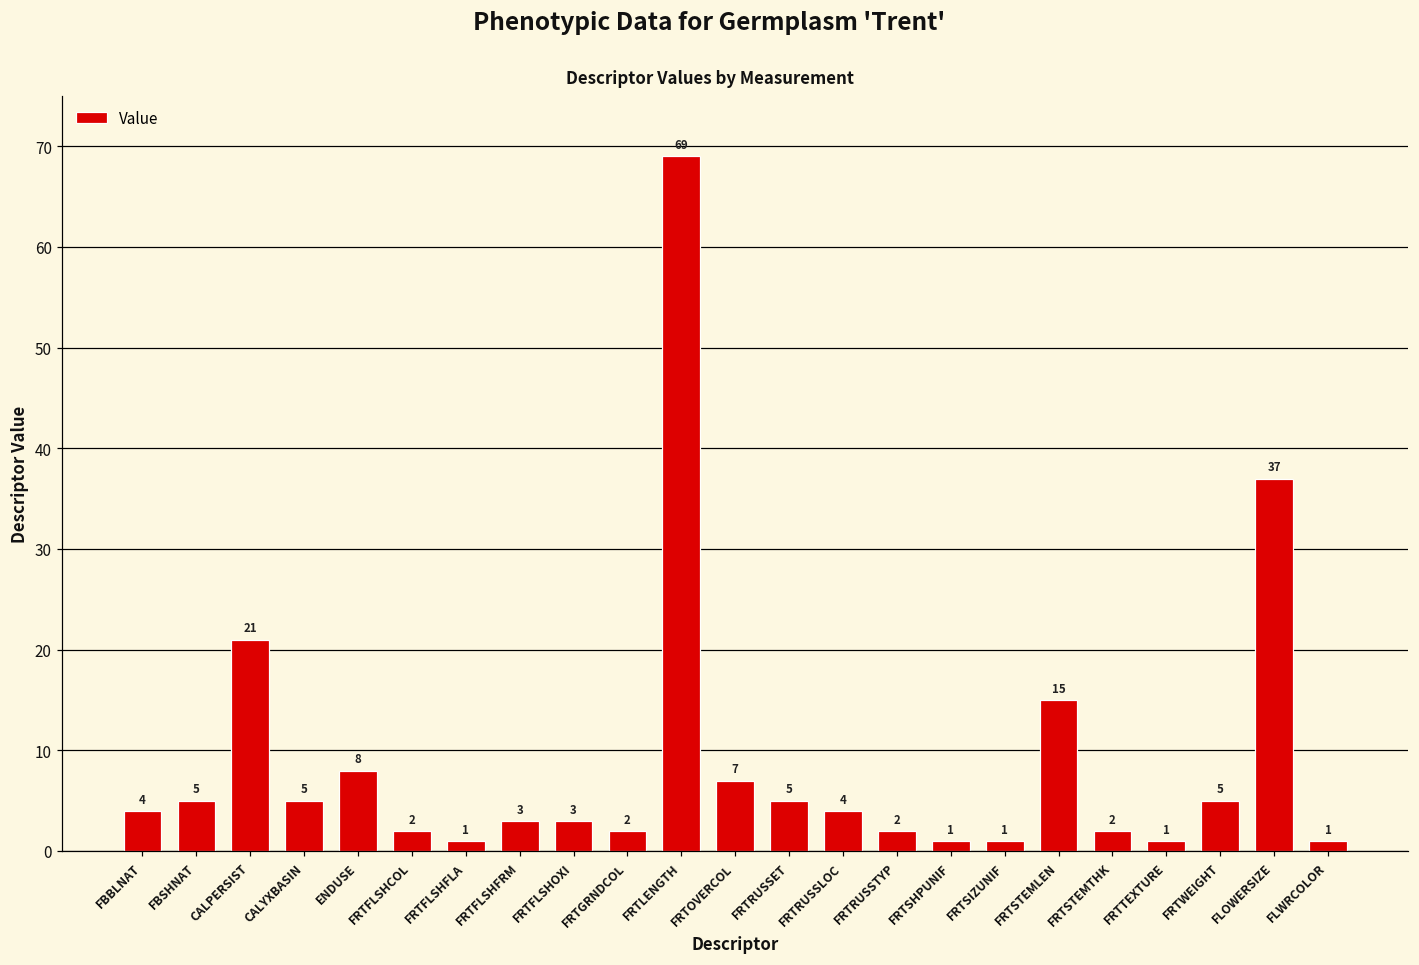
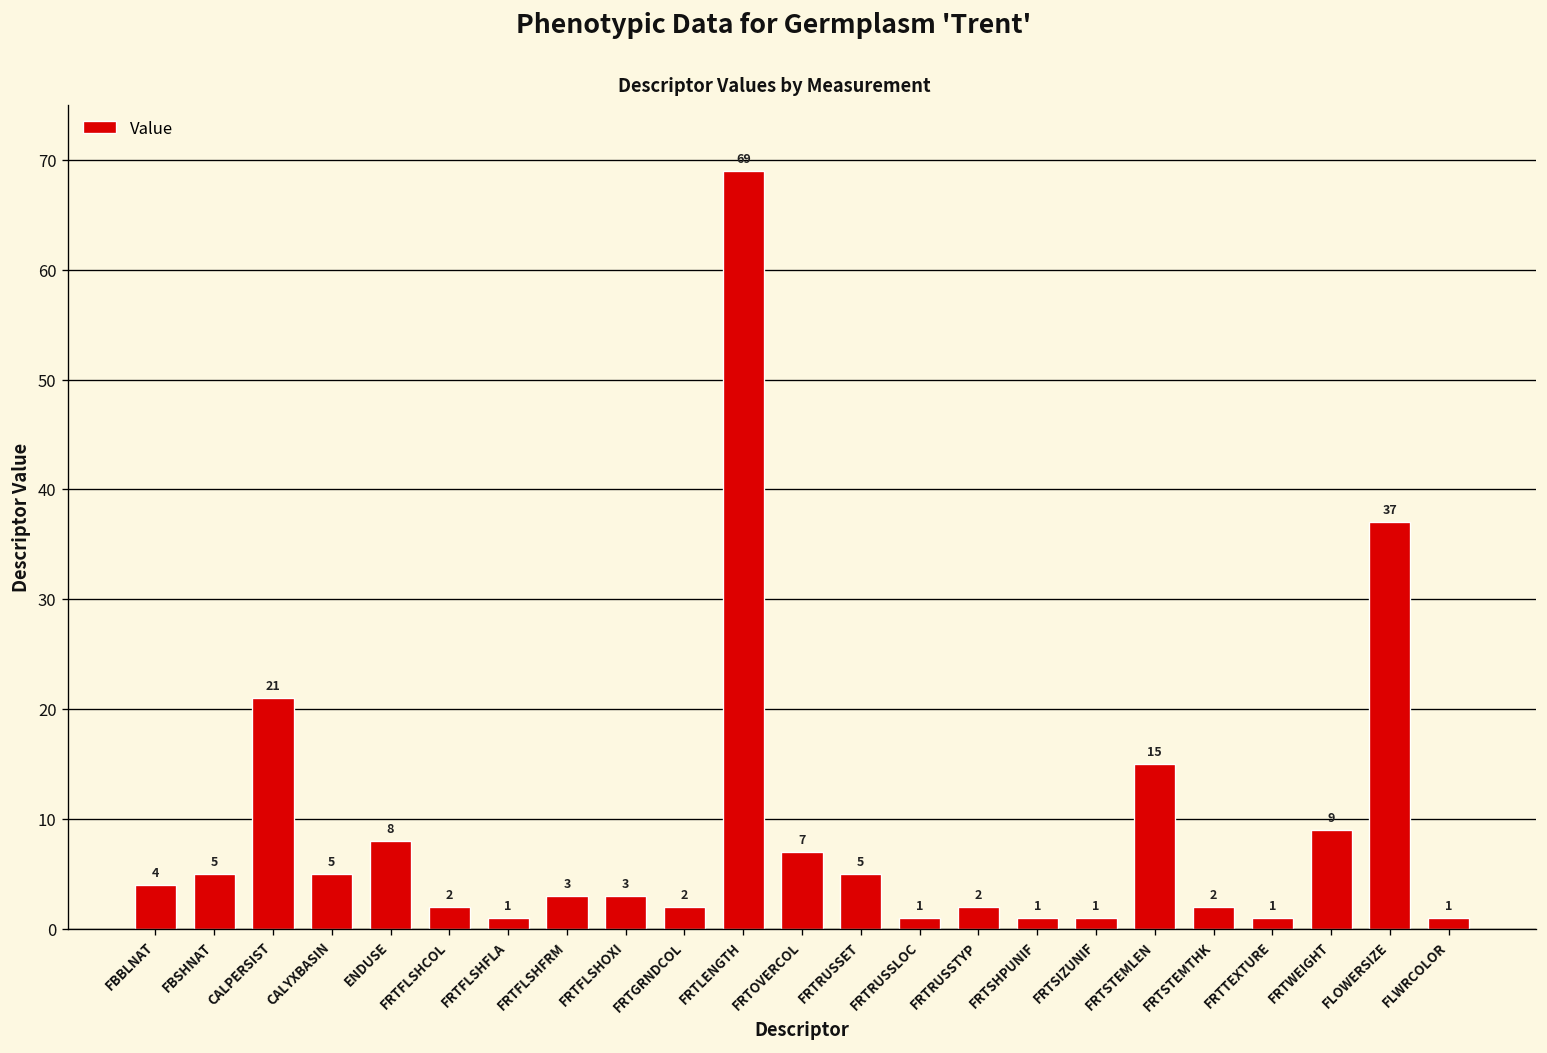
  {
    "FBBLNAT": 4,
    "FBSHNAT": 5,
    "CALPERSIST": 21,
    "CALYXBASIN": 5,
    "ENDUSE": 8,
    "FRTFLSHCOL": 2,
    "FRTFLSHFLA": 1,
    "FRTFLSHFRM": 3,
    "FRTFLSHOXI": 3,
    "FRTGRNDCOL": 2,
    "FRTLENGTH": 69,
    "FRTOVERCOL": 7,
    "FRTRUSSET": 5,
-   "FRTRUSSLOC": 4,
+   "FRTRUSSLOC": 1,
    "FRTRUSSTYP": 2,
    "FRTSHPUNIF": 1,
    "FRTSIZUNIF": 1,
    "FRTSTEMLEN": 15,
    "FRTSTEMTHK": 2,
    "FRTTEXTURE": 1,
-   "FRTWEIGHT": 5,
+   "FRTWEIGHT": 9,
    "FLOWERSIZE": 37,
    "FLWRCOLOR": 1
  }
